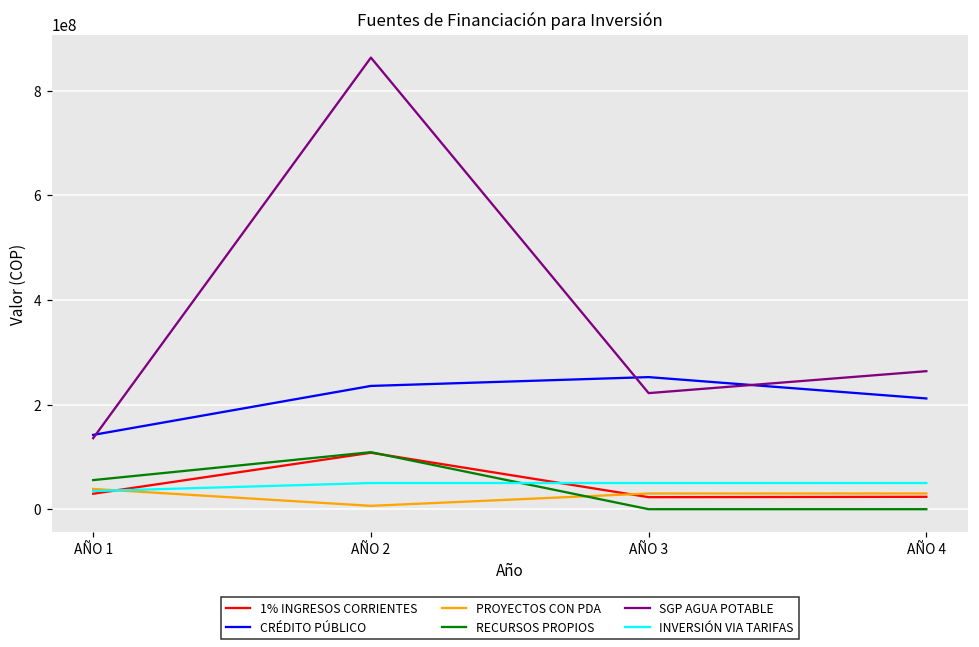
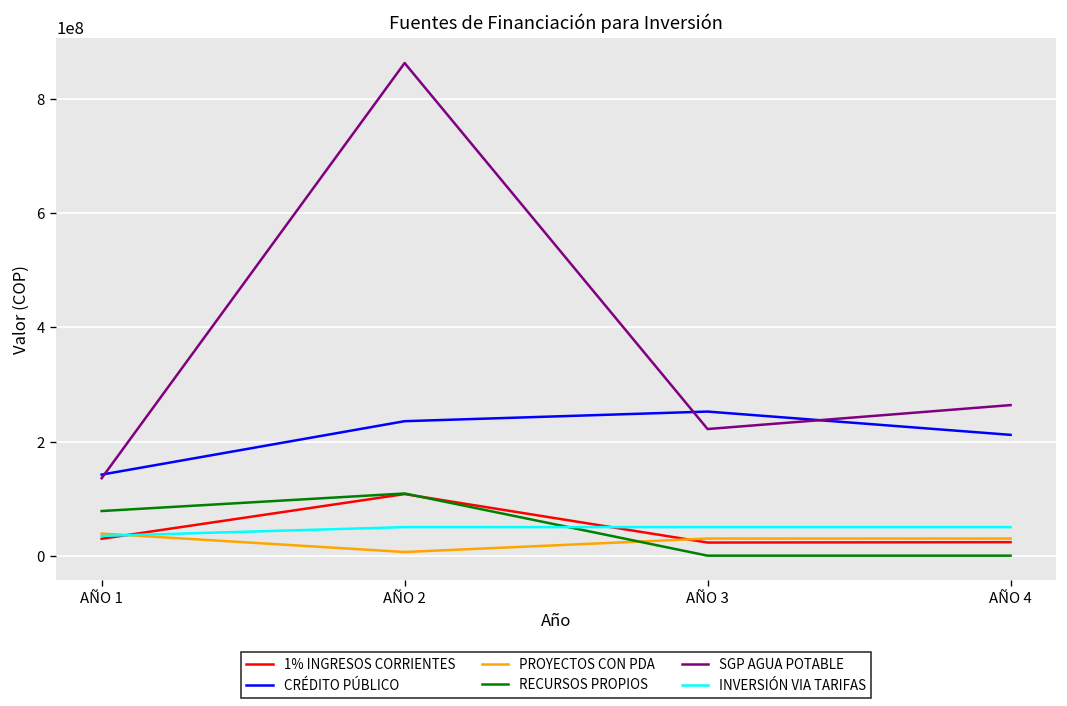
  {
    "1% INGRESOS CORRIENTES": {
      "AÑO 3": 20000000,
      "AÑO 4": 20000000
    },
    "CRÉDITO PÚBLICO": {
      "AÑO 1": 140000000,
      "AÑO 2": 240000000,
      "AÑO 3": 250000000,
      "AÑO 4": 210000000
    },
    "PROYECTOS CON PDA": {
      "AÑO 2": 10000000,
      "AÑO 3": 30000000,
      "AÑO 4": 30000000
    },
    "RECURSOS PROPIOS": {
-     "AÑO 1": 60000000,
+     "AÑO 1": 80000000,
      "AÑO 3": 0,
      "AÑO 4": 0
    },
    "SGP AGUA POTABLE": {
      "AÑO 1": 140000000,
      "AÑO 2": 860000000,
      "AÑO 3": 220000000,
      "AÑO 4": 260000000
    },
    "INVERSIÓN VIA TARIFAS": {
      "AÑO 2": 50000000,
      "AÑO 3": 50000000,
      "AÑO 4": 50000000
    }
  }
